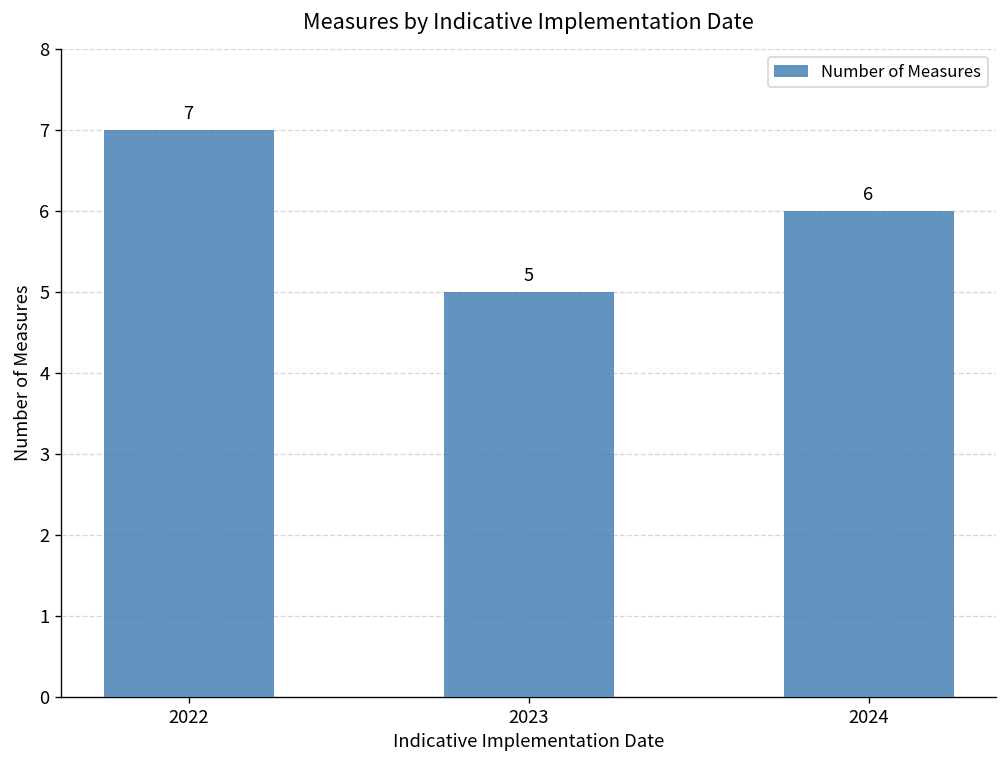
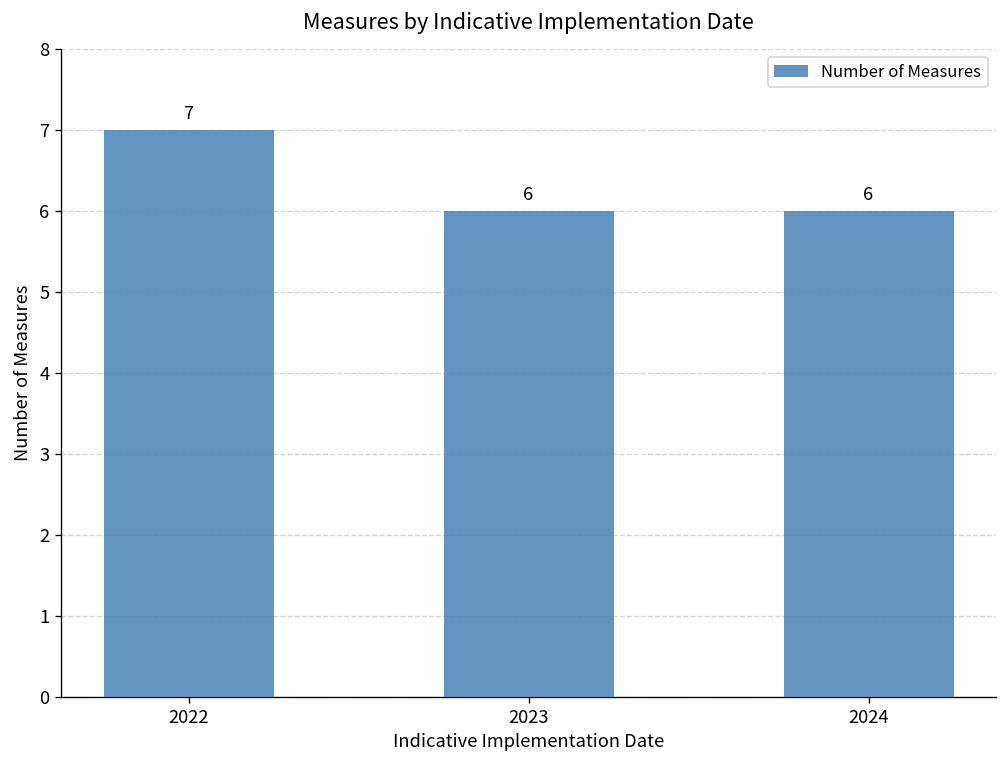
  {
    "2022": 7,
-   "2023": 5,
+   "2023": 6,
    "2024": 6
  }
